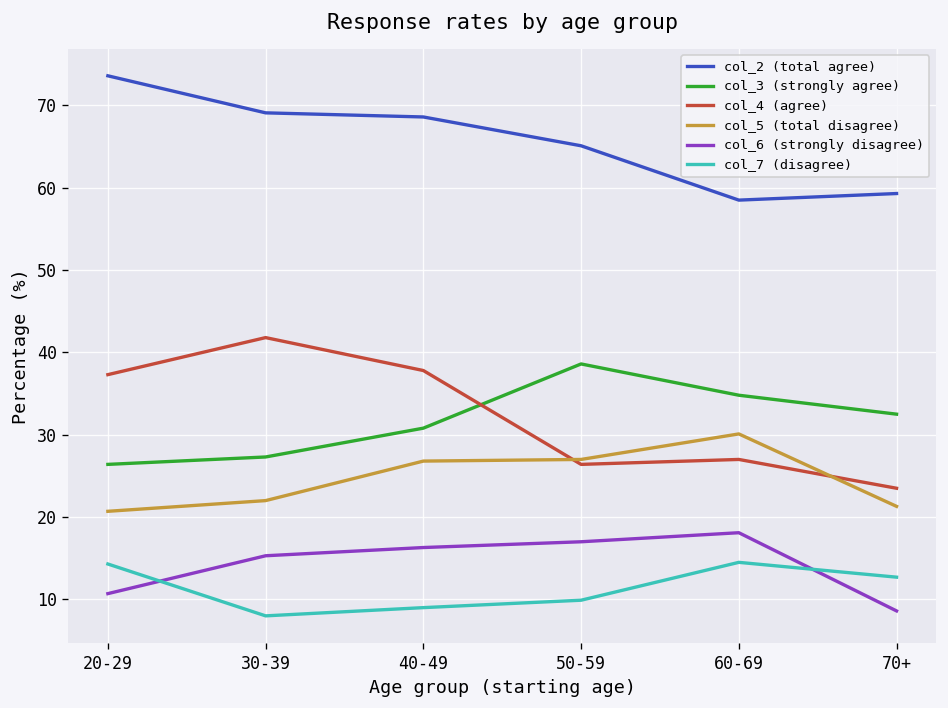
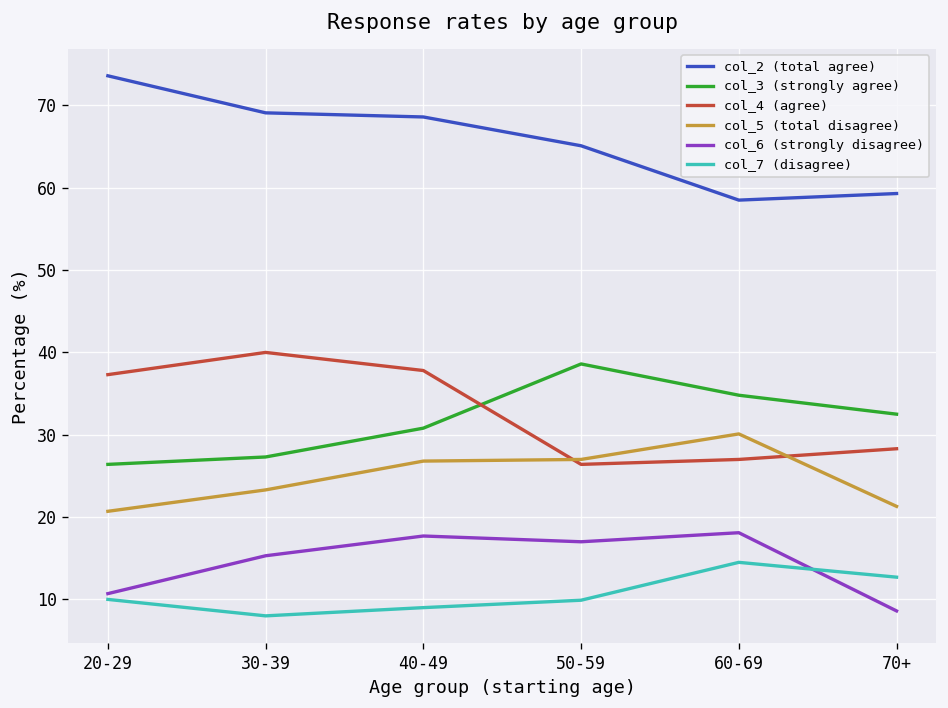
  {
    "col_2 (total agree)": {
      "20-29": 74,
      "30-39": 69,
      "40-49": 69,
      "50-59": 65,
      "60-69": 59,
      "70+": 59
    },
    "col_3 (strongly agree)": {
      "20-29": 26,
      "30-39": 27,
      "40-49": 31,
      "50-59": 39,
      "60-69": 35,
      "70+": 33
    },
    "col_4 (agree)": {
      "20-29": 37,
-     "30-39": 42,
+     "30-39": 40,
      "40-49": 38,
      "50-59": 26,
      "60-69": 27,
-     "70+": 24
+     "70+": 28
    },
    "col_5 (total disagree)": {
      "20-29": 21,
-     "30-39": 22,
+     "30-39": 23,
      "40-49": 27,
      "50-59": 27,
      "60-69": 30,
      "70+": 21
    },
    "col_6 (strongly disagree)": {
      "20-29": 11,
      "30-39": 15,
-     "40-49": 16,
+     "40-49": 18,
      "50-59": 17,
      "60-69": 18,
      "70+": 9
    },
    "col_7 (disagree)": {
-     "20-29": 14,
+     "20-29": 10,
      "30-39": 8,
      "40-49": 9,
      "50-59": 10,
      "60-69": 15,
      "70+": 13
    }
  }
